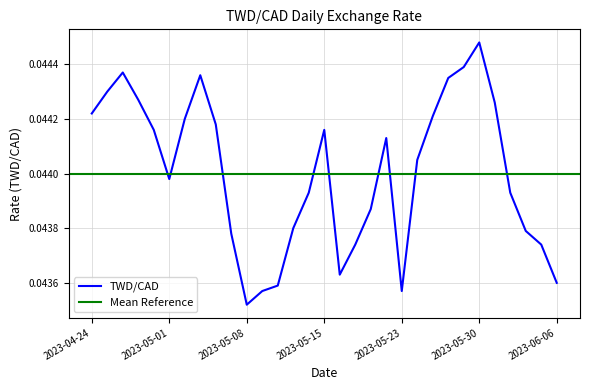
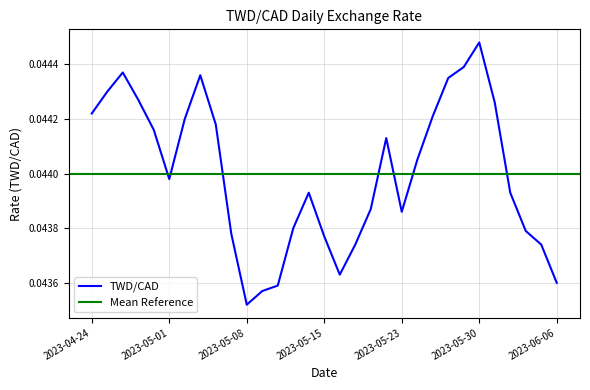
  {
    "2023-04-24": 0.04422,
    "2023-05-01": 0.04398,
    "2023-05-08": 0.04352,
-   "2023-05-15": 0.04416,
-   "2023-05-23": 0.04357,
+   "2023-05-15": 0.04377,
+   "2023-05-23": 0.04386,
    "2023-05-30": 0.04448,
    "2023-06-06": 0.04360
  }
